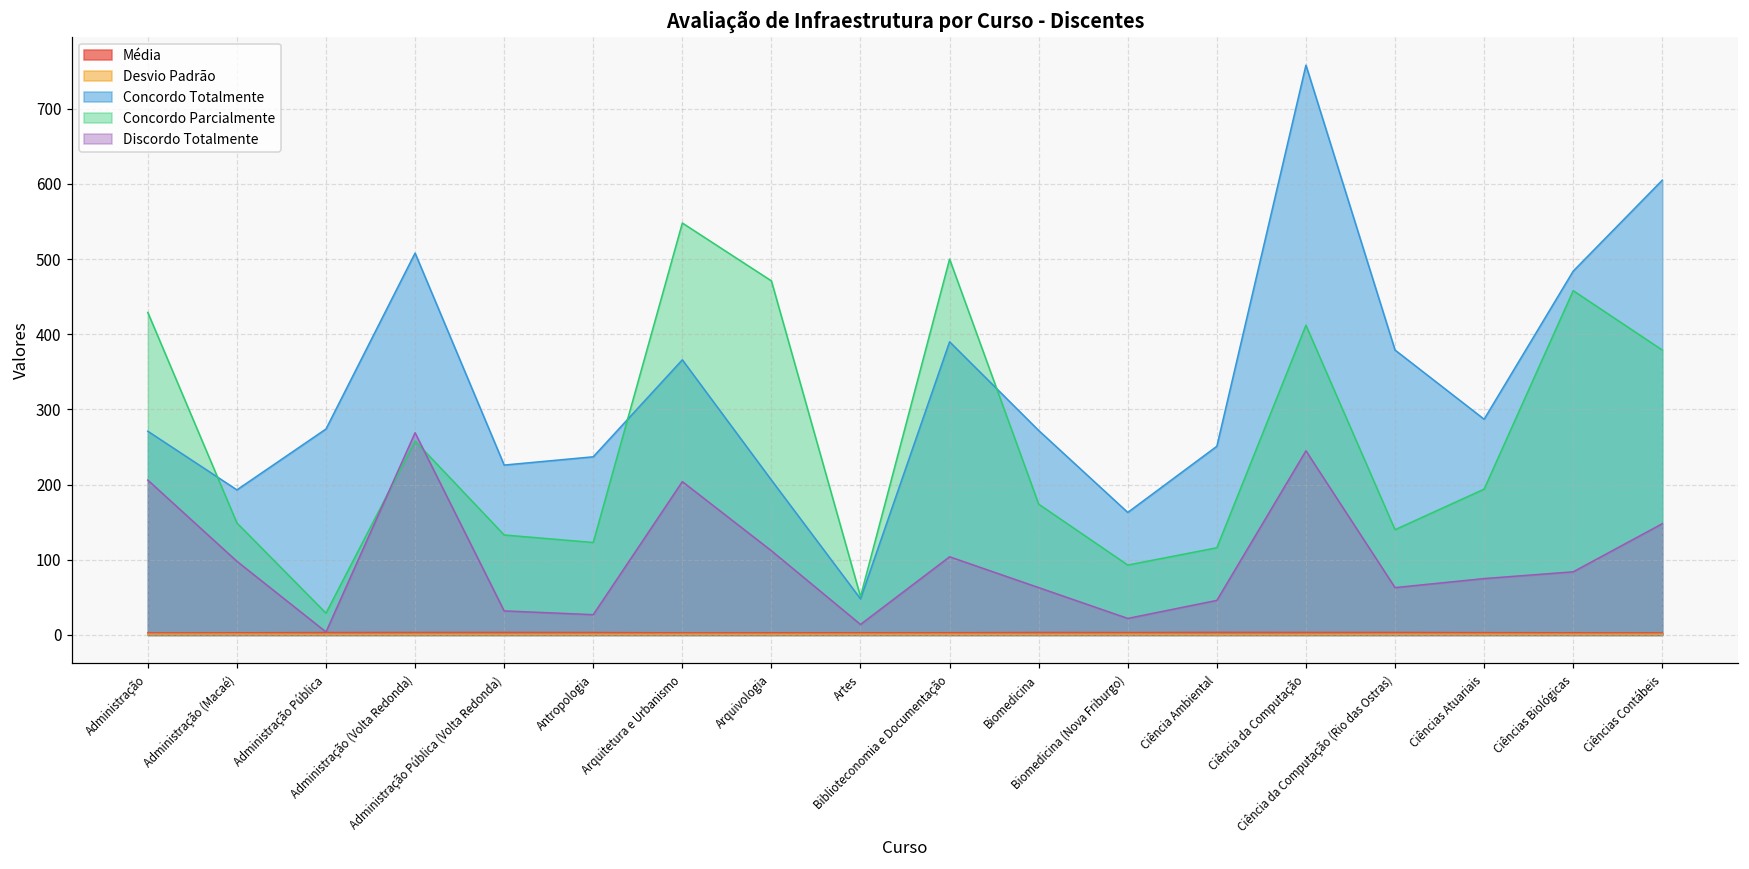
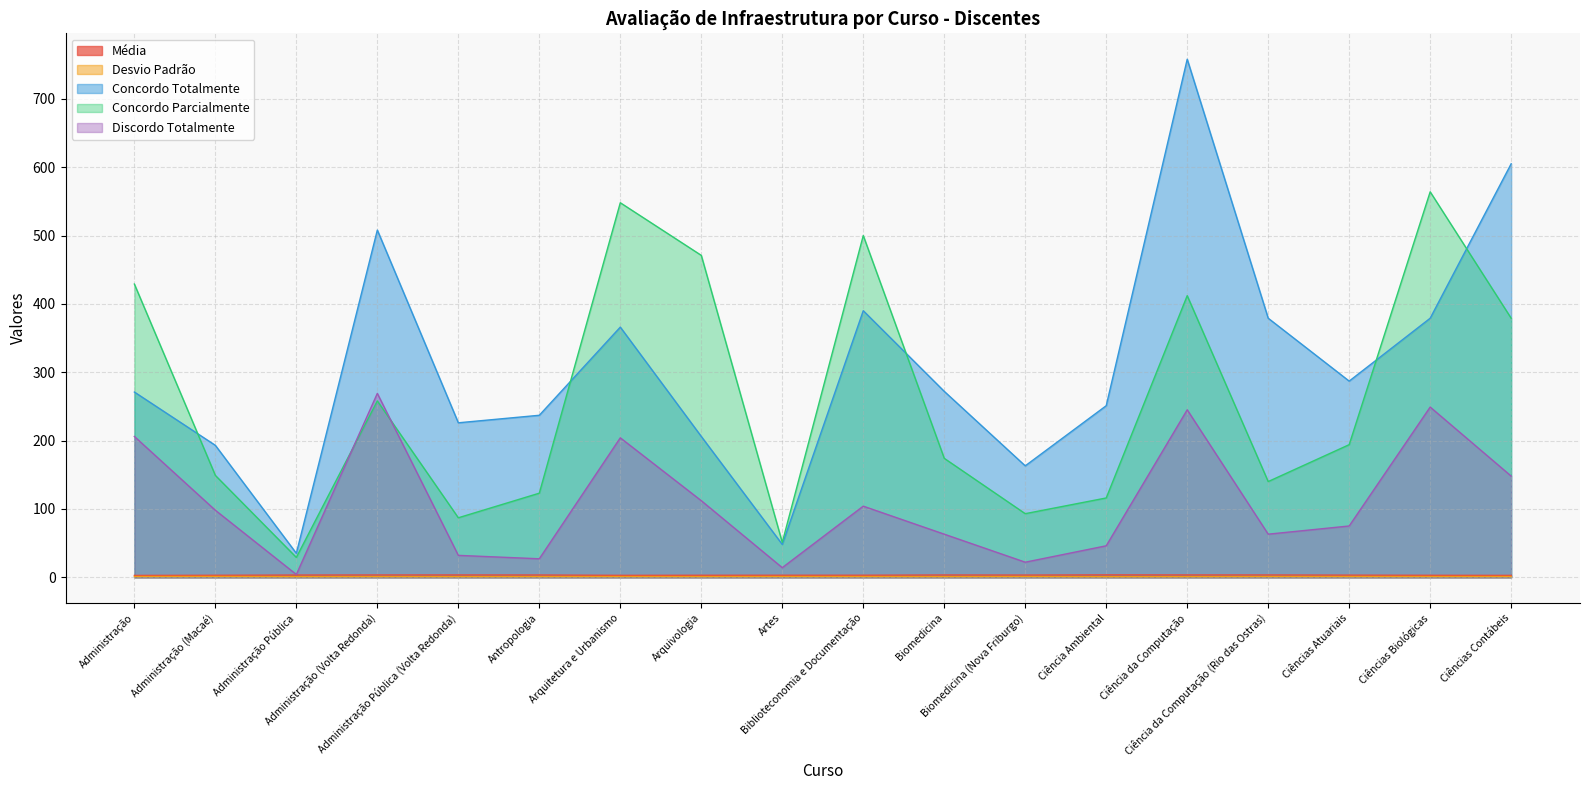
  {
    "Concordo Totalmente": {
      "Administração": 270,
      "Administração (Macaé)": 190,
-     "Administração Pública": 270,
+     "Administração Pública": 40,
      "Administração (Volta Redonda)": 510,
      "Administração Pública (Volta Redonda)": 230,
      "Antropologia": 240,
      "Arquitetura e Urbanismo": 370,
      "Arquivologia": 210,
      "Biblioteconomia e Documentação": 390,
      "Biomedicina": 270,
      "Biomedicina (Nova Friburgo)": 160,
      "Ciência Ambiental": 250,
      "Ciência da Computação": 760,
      "Ciência da Computação (Rio das Ostras)": 380,
      "Ciências Atuariais": 290,
-     "Ciências Biológicas": 480,
+     "Ciências Biológicas": 380,
      "Ciências Contábeis": 610
    },
    "Concordo Parcialmente": {
      "Administração": 430,
      "Administração (Macaé)": 150,
      "Administração Pública": 30,
      "Administração (Volta Redonda)": 260,
-     "Administração Pública (Volta Redonda)": 130,
+     "Administração Pública (Volta Redonda)": 90,
      "Antropologia": 120,
      "Arquitetura e Urbanismo": 550,
      "Arquivologia": 470,
      "Biblioteconomia e Documentação": 500,
      "Biomedicina": 170,
      "Biomedicina (Nova Friburgo)": 90,
      "Ciência Ambiental": 120,
      "Ciência da Computação": 410,
      "Ciência da Computação (Rio das Ostras)": 140,
      "Ciências Atuariais": 190,
-     "Ciências Biológicas": 460,
+     "Ciências Biológicas": 560,
      "Ciências Contábeis": 380
    },
    "Discordo Totalmente": {
      "Administração": 210,
      "Administração (Macaé)": 100,
      "Administração (Volta Redonda)": 270,
      "Administração Pública (Volta Redonda)": 30,
      "Antropologia": 30,
      "Arquitetura e Urbanismo": 200,
      "Arquivologia": 110,
      "Artes": 10,
      "Biblioteconomia e Documentação": 100,
      "Biomedicina": 60,
      "Biomedicina (Nova Friburgo)": 20,
      "Ciência Ambiental": 50,
      "Ciência da Computação": 250,
      "Ciência da Computação (Rio das Ostras)": 60,
      "Ciências Atuariais": 80,
-     "Ciências Biológicas": 80,
+     "Ciências Biológicas": 250,
      "Ciências Contábeis": 150
    }
  }
